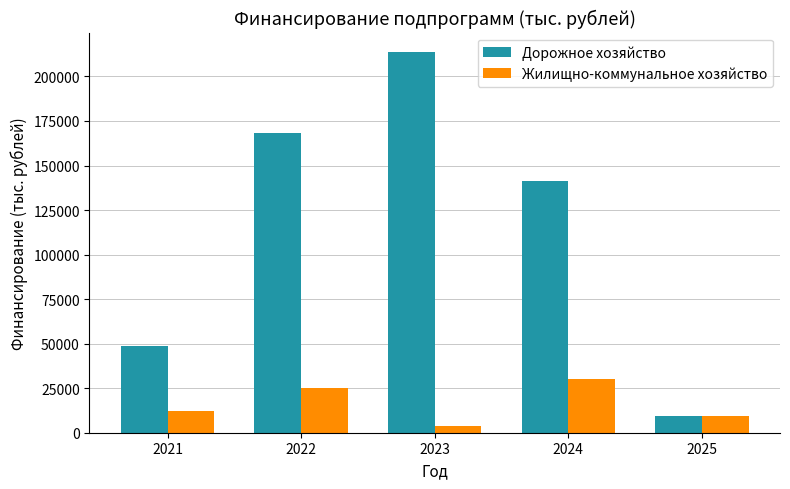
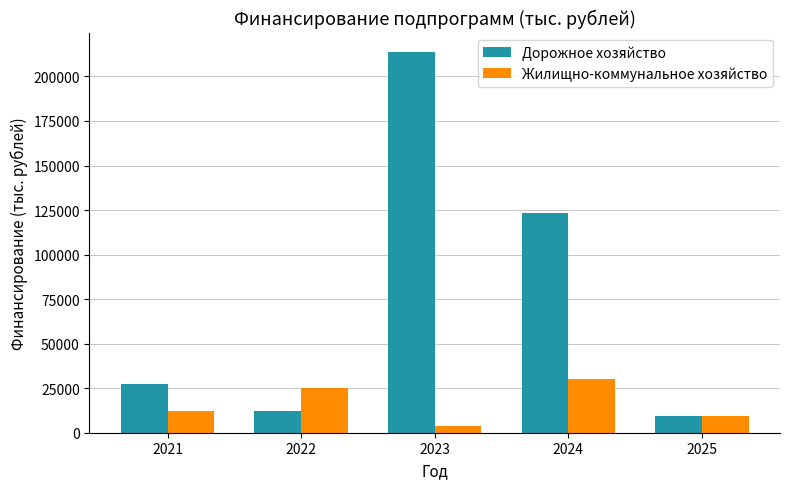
  {
    "Дорожное хозяйство": {
-     "2021": 49000,
-     "2022": 168000,
+     "2021": 28000,
+     "2022": 12000,
      "2023": 214000,
-     "2024": 142000,
+     "2024": 123000,
      "2025": 9000
    },
    "Жилищно-коммунальное хозяйство": {
      "2021": 12000,
      "2022": 25000,
      "2023": 4000,
      "2024": 30000,
      "2025": 9000
    }
  }
